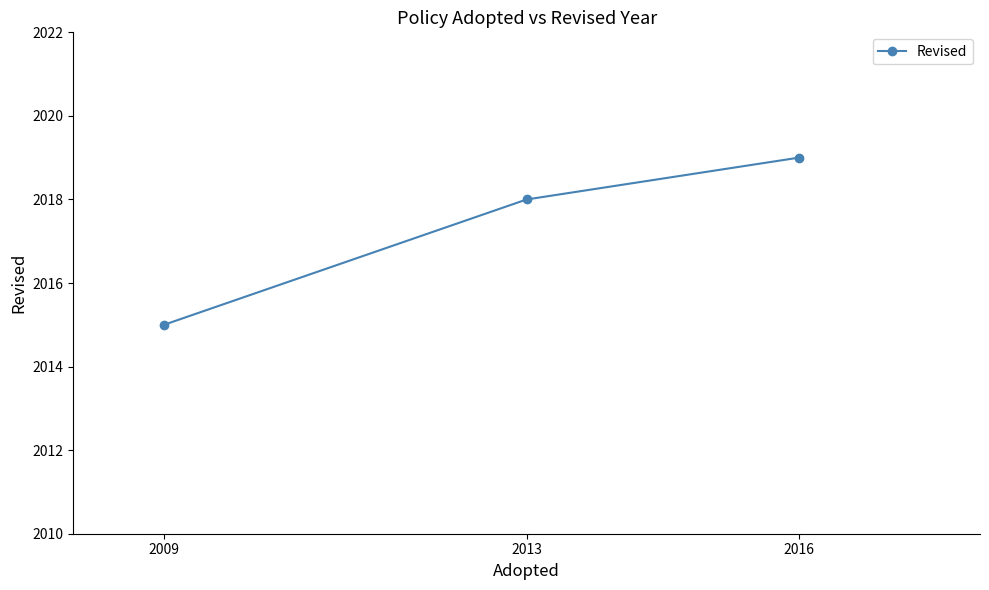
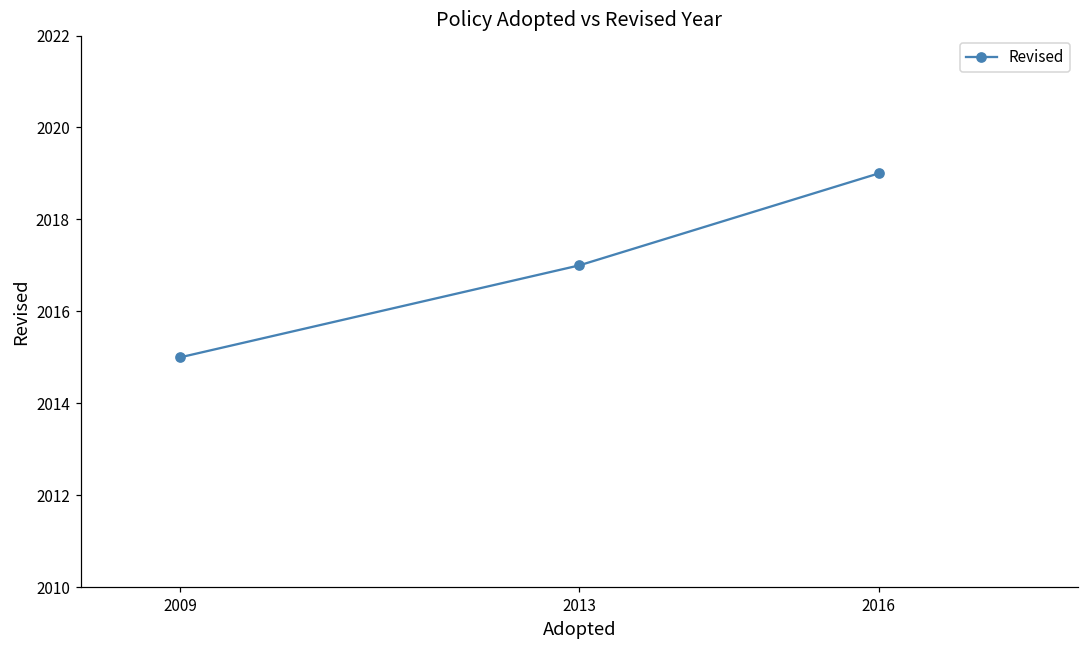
  {
    "2009": 2015,
-   "2013": 2018,
+   "2013": 2017,
    "2016": 2019
  }
